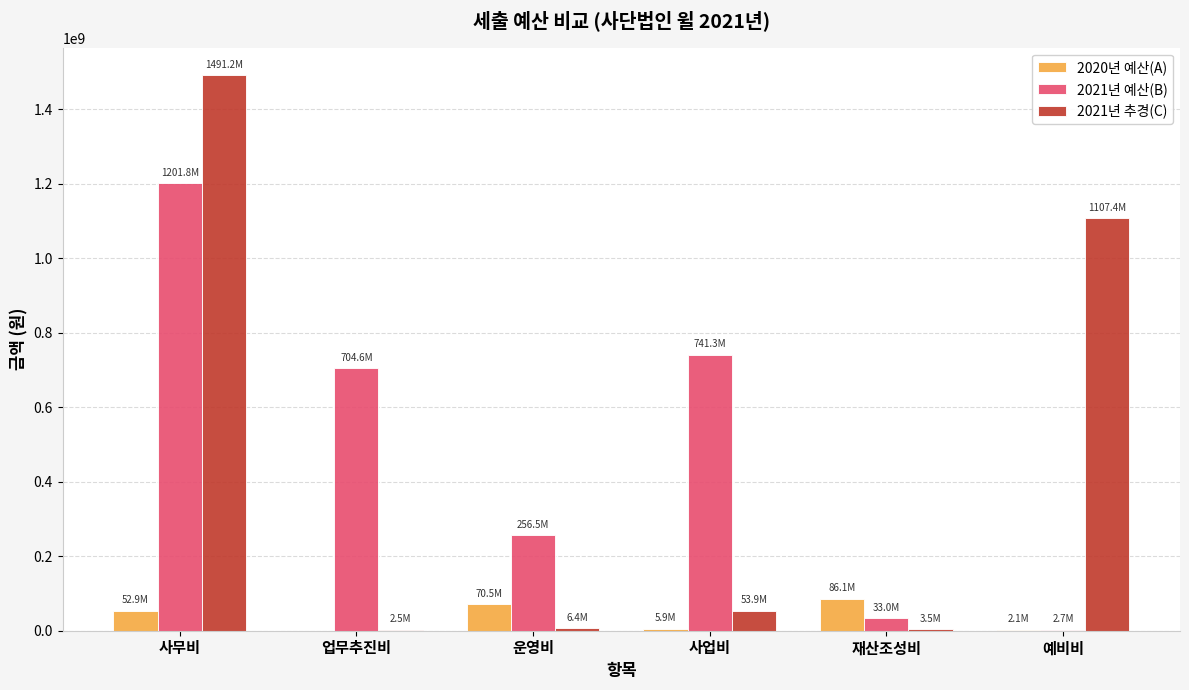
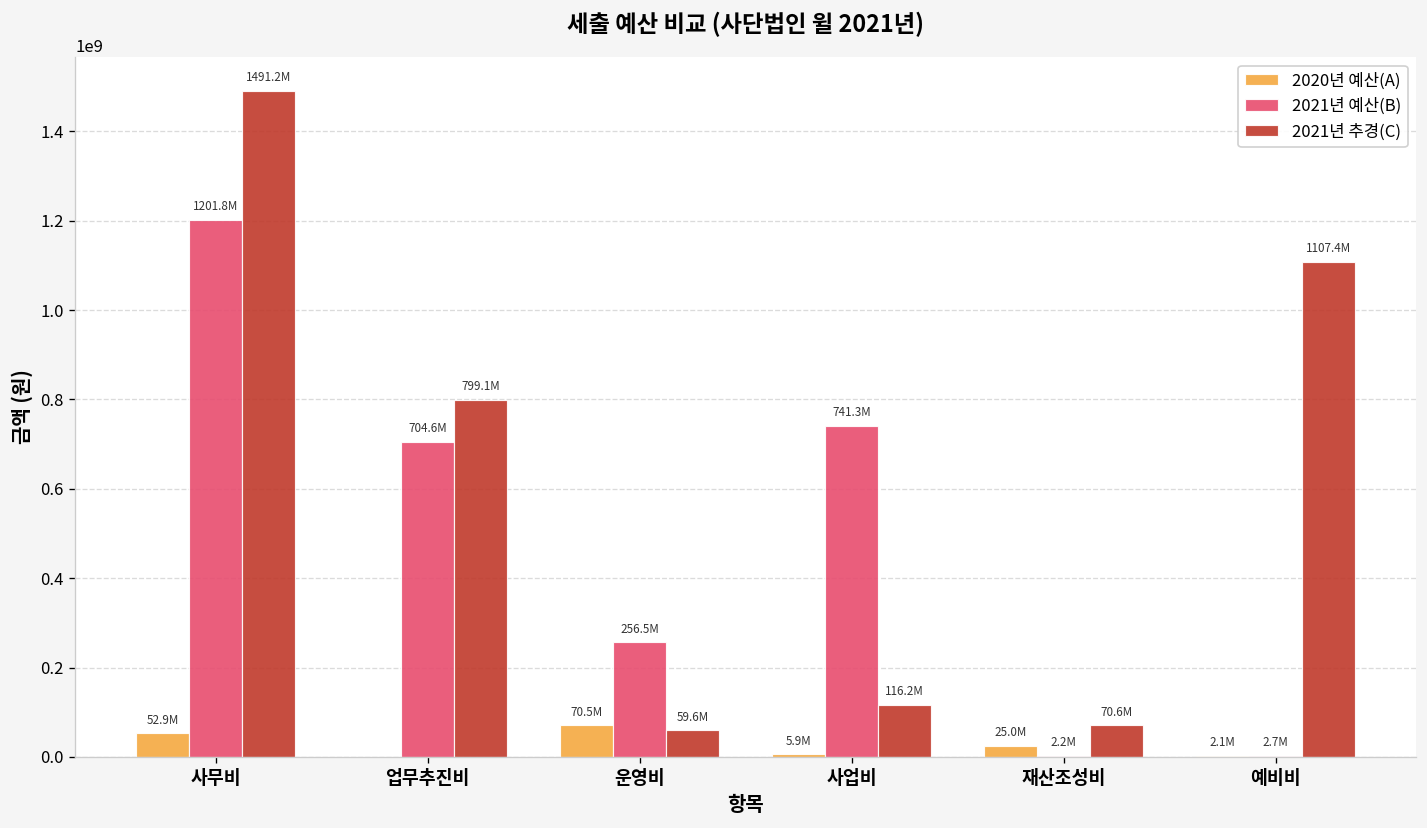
  {
    "2020년 예산(A)": {
      "사무비": "52.9M",
      "운영비": "70.5M",
      "사업비": "5.9M",
-     "재산조성비": "86.1M",
+     "재산조성비": "25.0M",
      "예비비": "2.1M"
    },
    "2021년 예산(B)": {
      "사무비": "1201.8M",
      "업무추진비": "704.6M",
      "운영비": "256.5M",
      "사업비": "741.3M",
-     "재산조성비": "33.0M",
+     "재산조성비": "2.2M",
      "예비비": "2.7M"
    },
    "2021년 추경(C)": {
      "사무비": "1491.2M",
-     "업무추진비": "2.5M",
-     "운영비": "6.4M",
-     "사업비": "53.9M",
-     "재산조성비": "3.5M",
+     "업무추진비": "799.1M",
+     "운영비": "59.6M",
+     "사업비": "116.2M",
+     "재산조성비": "70.6M",
      "예비비": "1107.4M"
    }
  }
